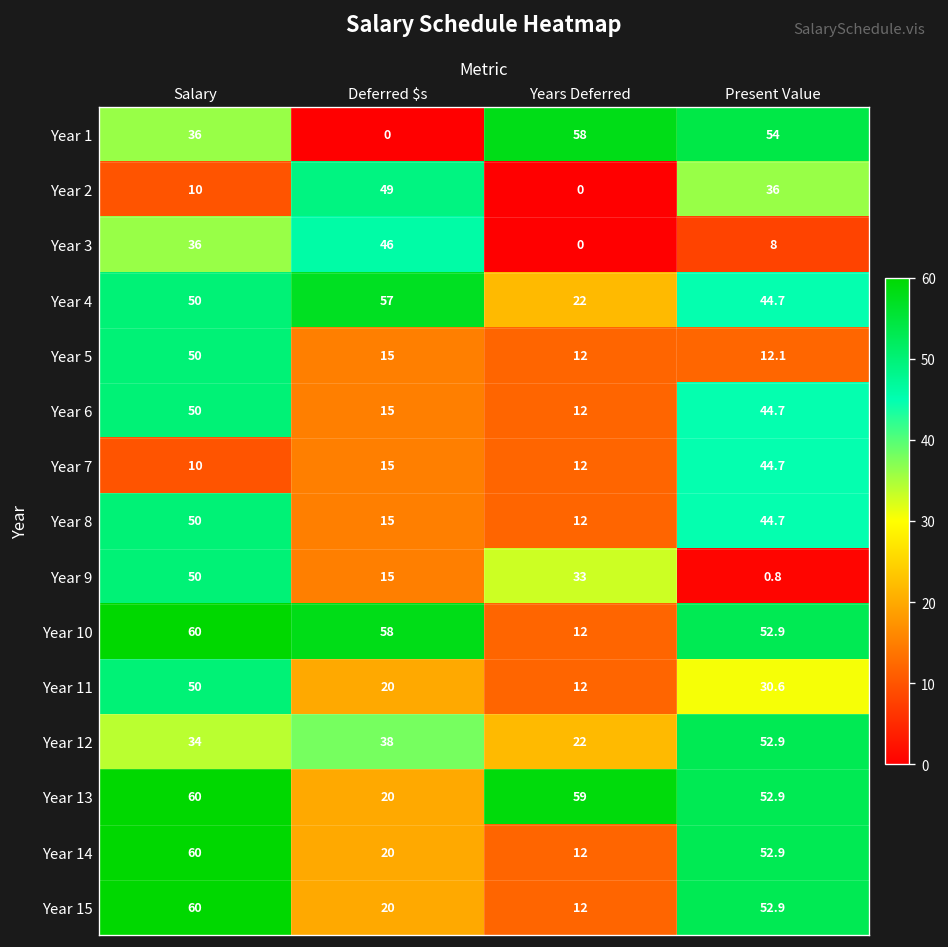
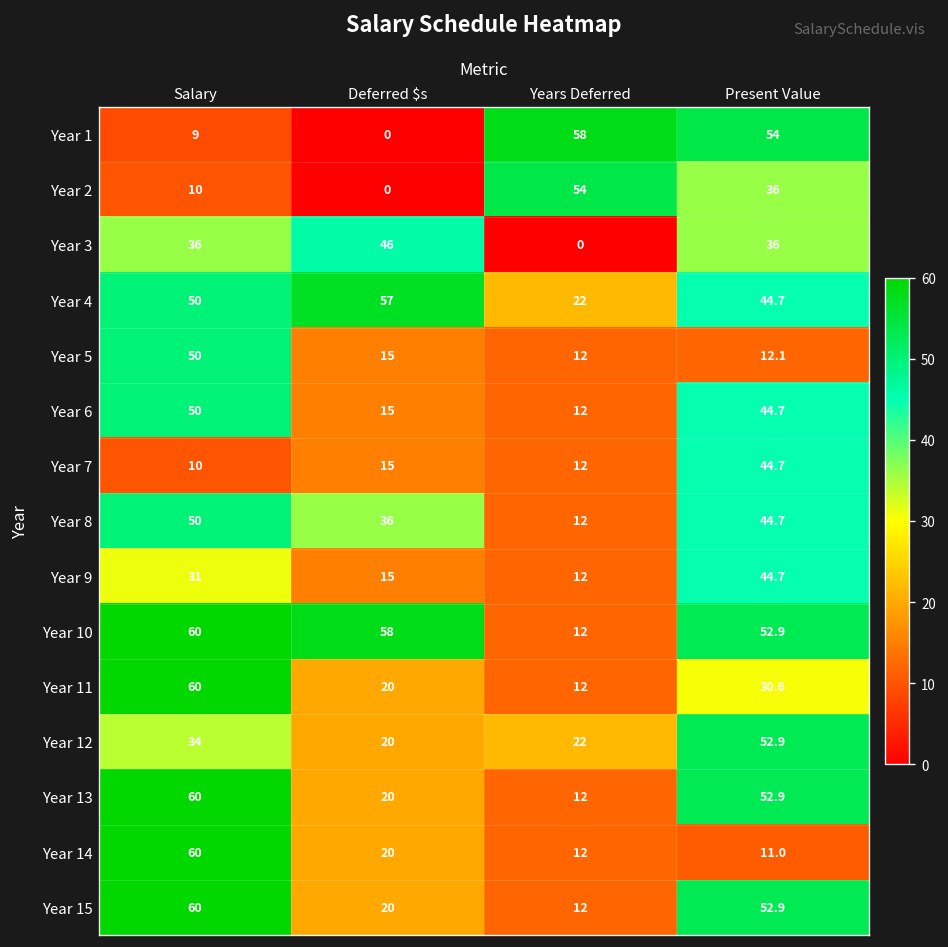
  {
    "Year 1": {
-     "Salary": 36,
+     "Salary": 9,
      "Deferred $s": 0,
      "Years Deferred": 58,
      "Present Value": 54
    },
    "Year 2": {
      "Salary": 10,
-     "Deferred $s": 49,
-     "Years Deferred": 0,
+     "Deferred $s": 0,
+     "Years Deferred": 54,
      "Present Value": 36
    },
    "Year 3": {
      "Salary": 36,
      "Deferred $s": 46,
      "Years Deferred": 0,
-     "Present Value": 8
+     "Present Value": 36
    },
    "Year 4": {
      "Salary": 50,
      "Deferred $s": 57,
      "Years Deferred": 22,
      "Present Value": 44.7
    },
    "Year 5": {
      "Salary": 50,
      "Deferred $s": 15,
      "Years Deferred": 12,
      "Present Value": 12.1
    },
    "Year 6": {
      "Salary": 50,
      "Deferred $s": 15,
      "Years Deferred": 12,
      "Present Value": 44.7
    },
    "Year 7": {
      "Salary": 10,
      "Deferred $s": 15,
      "Years Deferred": 12,
      "Present Value": 44.7
    },
    "Year 8": {
      "Salary": 50,
-     "Deferred $s": 15,
+     "Deferred $s": 36,
      "Years Deferred": 12,
      "Present Value": 44.7
    },
    "Year 9": {
-     "Salary": 50,
+     "Salary": 31,
      "Deferred $s": 15,
-     "Years Deferred": 33,
-     "Present Value": 0.8
+     "Years Deferred": 12,
+     "Present Value": 44.7
    },
    "Year 10": {
      "Salary": 60,
      "Deferred $s": 58,
      "Years Deferred": 12,
      "Present Value": 52.9
    },
    "Year 11": {
-     "Salary": 50,
+     "Salary": 60,
      "Deferred $s": 20,
      "Years Deferred": 12,
      "Present Value": 30.6
    },
    "Year 12": {
      "Salary": 34,
-     "Deferred $s": 38,
+     "Deferred $s": 20,
      "Years Deferred": 22,
      "Present Value": 52.9
    },
    "Year 13": {
      "Salary": 60,
      "Deferred $s": 20,
-     "Years Deferred": 59,
+     "Years Deferred": 12,
      "Present Value": 52.9
    },
    "Year 14": {
      "Salary": 60,
      "Deferred $s": 20,
      "Years Deferred": 12,
-     "Present Value": 52.9
+     "Present Value": 11.0
    },
    "Year 15": {
      "Salary": 60,
      "Deferred $s": 20,
      "Years Deferred": 12,
      "Present Value": 52.9
    }
  }
